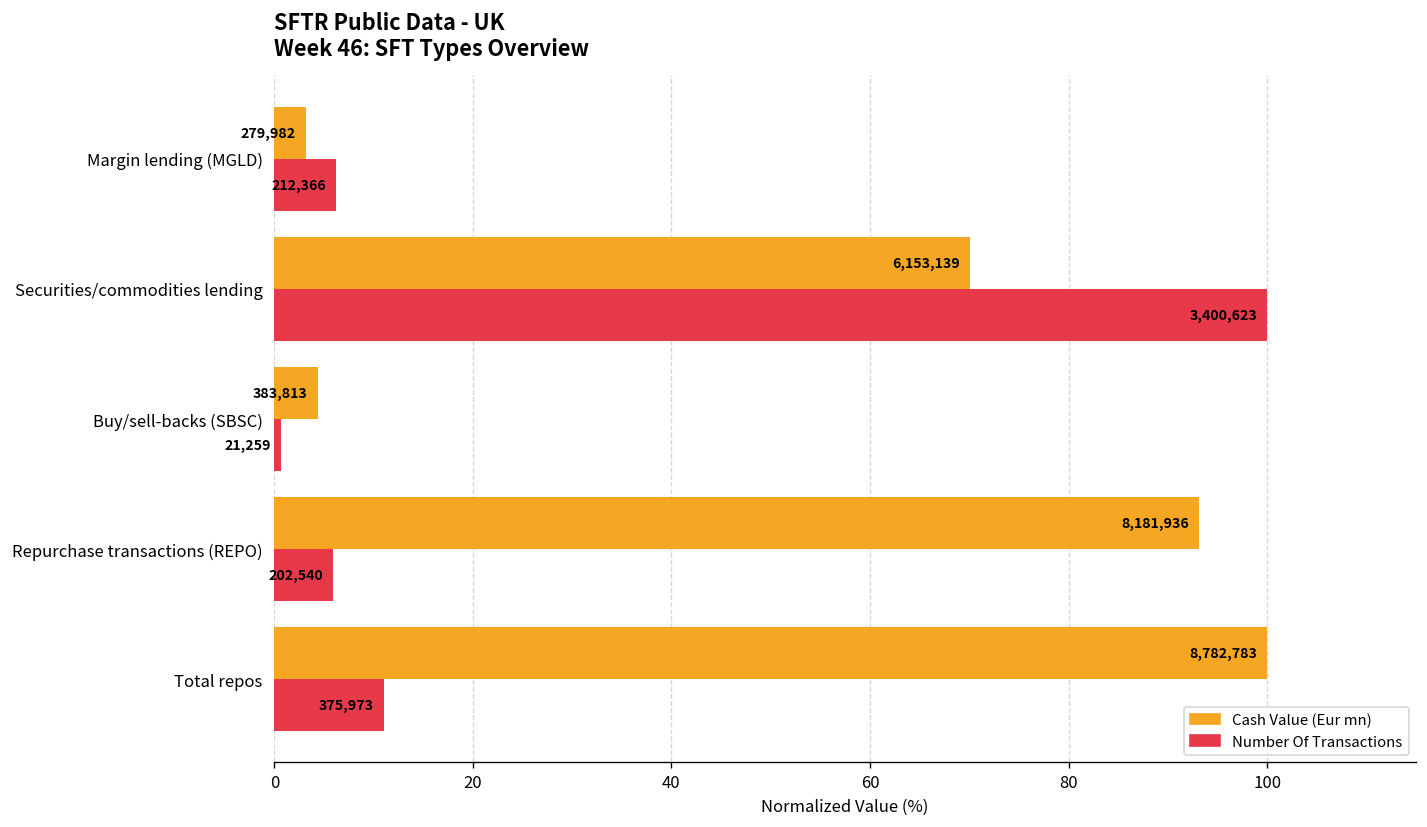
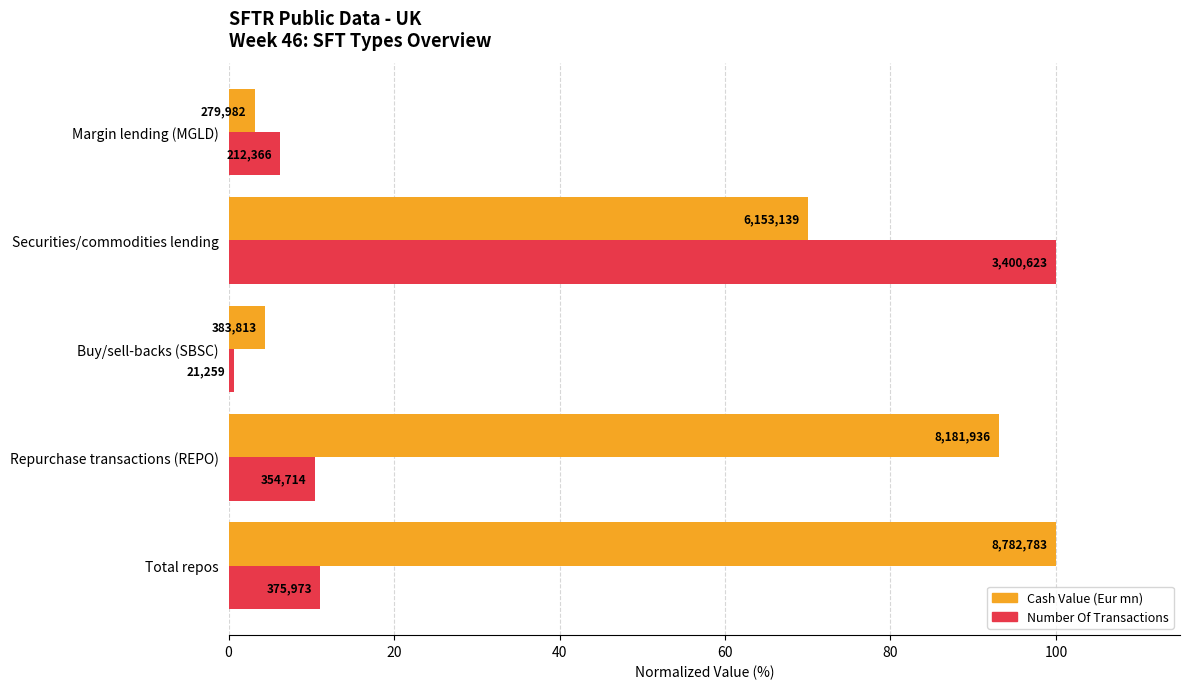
  {
    "Number Of Transactions": {
-     "Repurchase transactions (REPO)": "202,540"
+     "Repurchase transactions (REPO)": "354,714"
    }
  }
